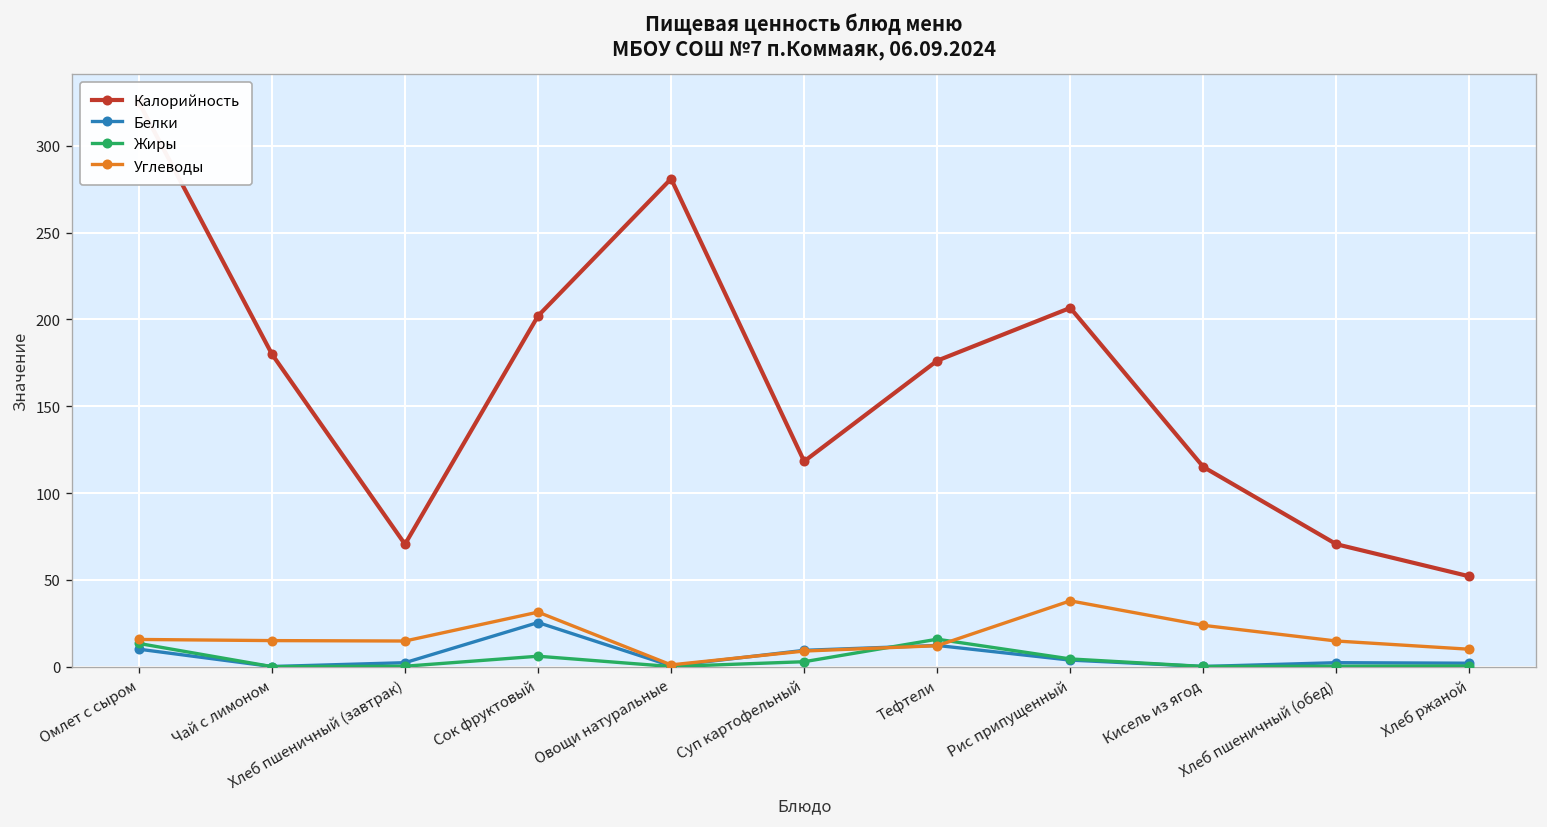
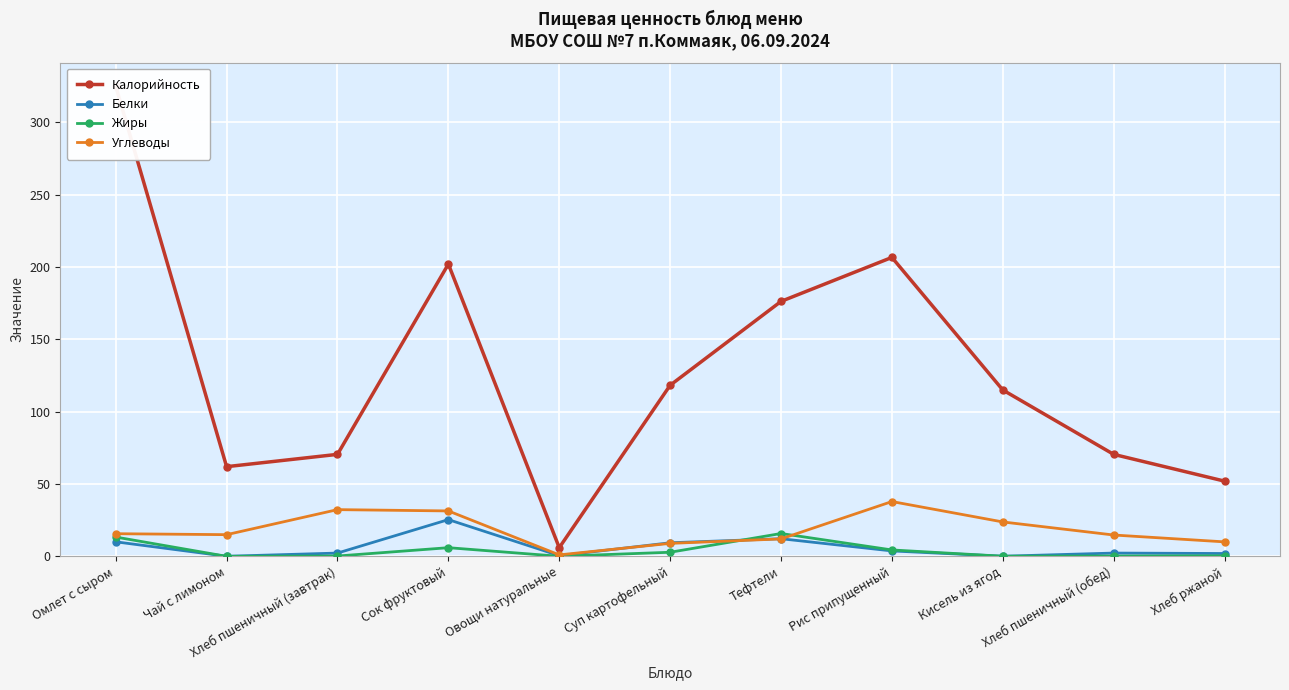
  {
    "Калорийность": {
-     "Чай с лимоном": 180,
+     "Чай с лимоном": 62,
      "Хлеб пшеничный (завтрак)": 71,
      "Сок фруктовый": 202,
-     "Овощи натуральные": 281,
+     "Овощи натуральные": 6,
      "Суп картофельный": 118,
      "Тефтели": 176,
      "Рис припущенный": 207,
      "Кисель из ягод": 115,
      "Хлеб пшеничный (обед)": 71,
      "Хлеб ржаной": 52
    },
    "Белки": {
      "Омлет с сыром": 10,
      "Хлеб пшеничный (завтрак)": 2,
      "Сок фруктовый": 25,
      "Хлеб пшеничный (обед)": 2
    },
    "Жиры": {
      "Омлет с сыром": 13,
      "Хлеб пшеничный (завтрак)": 0,
      "Сок фруктовый": 6,
      "Суп картофельный": 3,
      "Тефтели": 16,
      "Хлеб пшеничный (обед)": 0
    },
    "Углеводы": {
      "Омлет с сыром": 16,
      "Чай с лимоном": 15,
-     "Хлеб пшеничный (завтрак)": 15,
+     "Хлеб пшеничный (завтрак)": 32,
      "Сок фруктовый": 31,
      "Рис припущенный": 38,
      "Кисель из ягод": 24,
      "Хлеб пшеничный (обед)": 15,
      "Хлеб ржаной": 10
    }
  }
